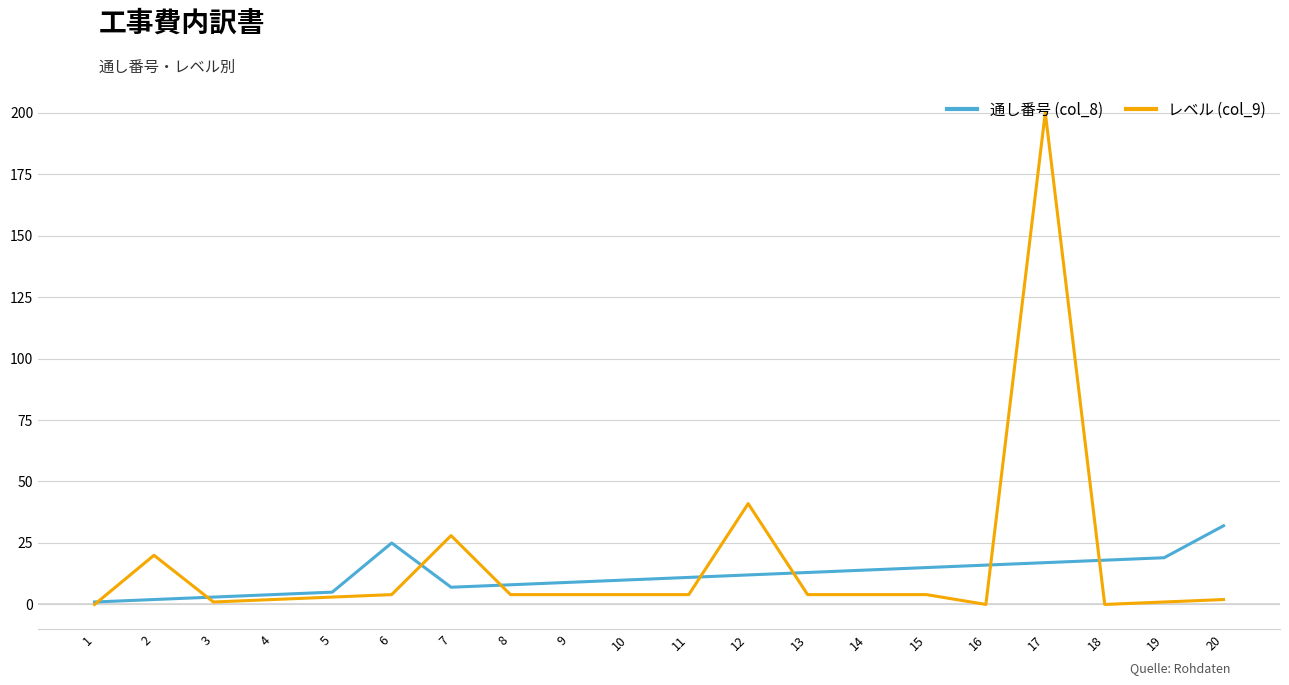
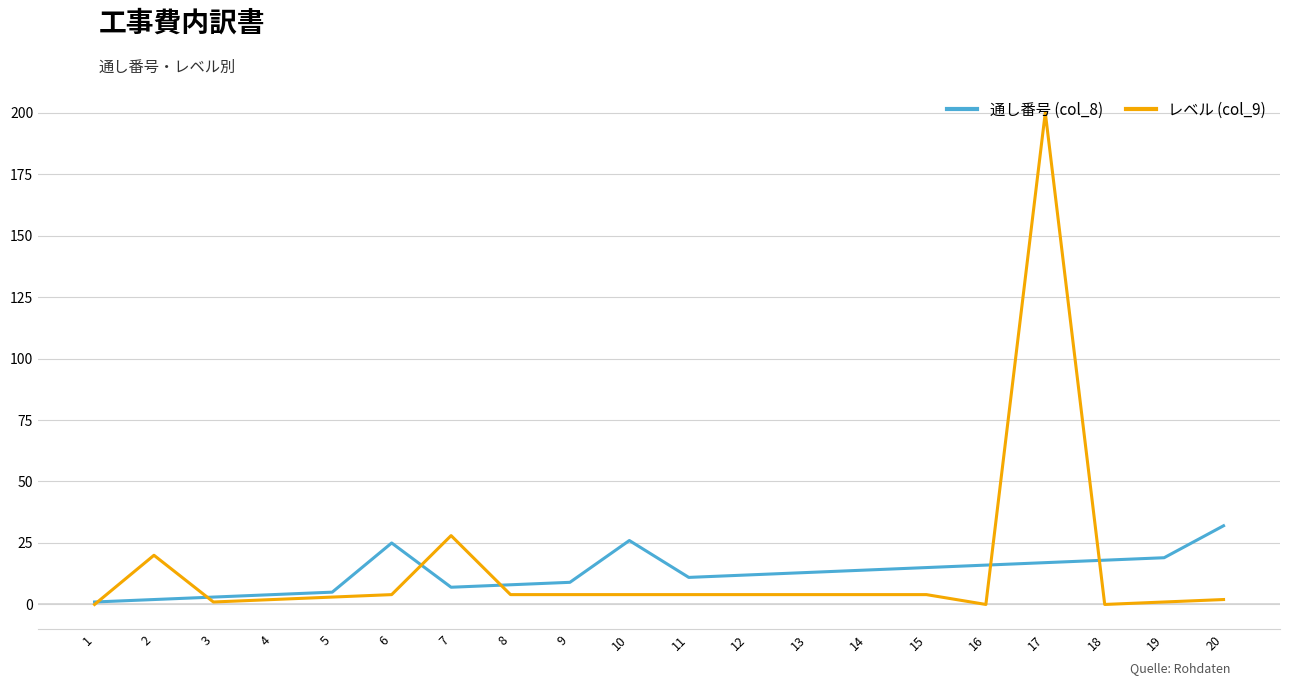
  {
    "通し番号 (col_8)": {
      "2": 2,
      "3": 3,
      "4": 4,
      "5": 5,
      "6": 25,
      "7": 7,
      "8": 8,
      "9": 9,
-     "10": 10,
+     "10": 26,
      "11": 11,
      "12": 12,
      "13": 13,
      "14": 14,
      "15": 15,
      "16": 16,
      "17": 17,
      "18": 18,
      "19": 19,
      "20": 32
    },
    "レベル (col_9)": {
      "2": 20,
      "3": 1,
      "4": 2,
      "5": 3,
      "6": 4,
      "7": 28,
      "8": 4,
      "9": 4,
      "10": 4,
      "11": 4,
-     "12": 41,
+     "12": 4,
      "13": 4,
      "14": 4,
      "15": 4,
      "16": 0,
      "17": 200,
      "18": 0,
      "19": 1,
      "20": 2
    }
  }
